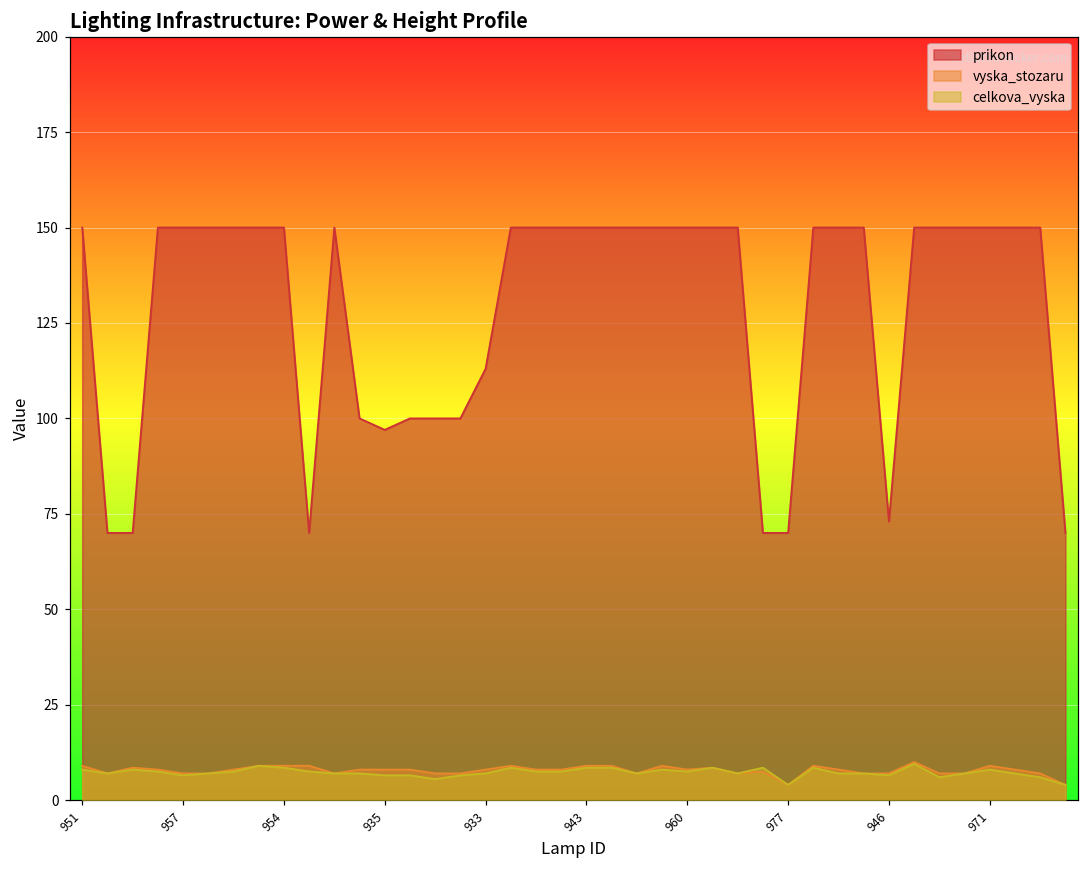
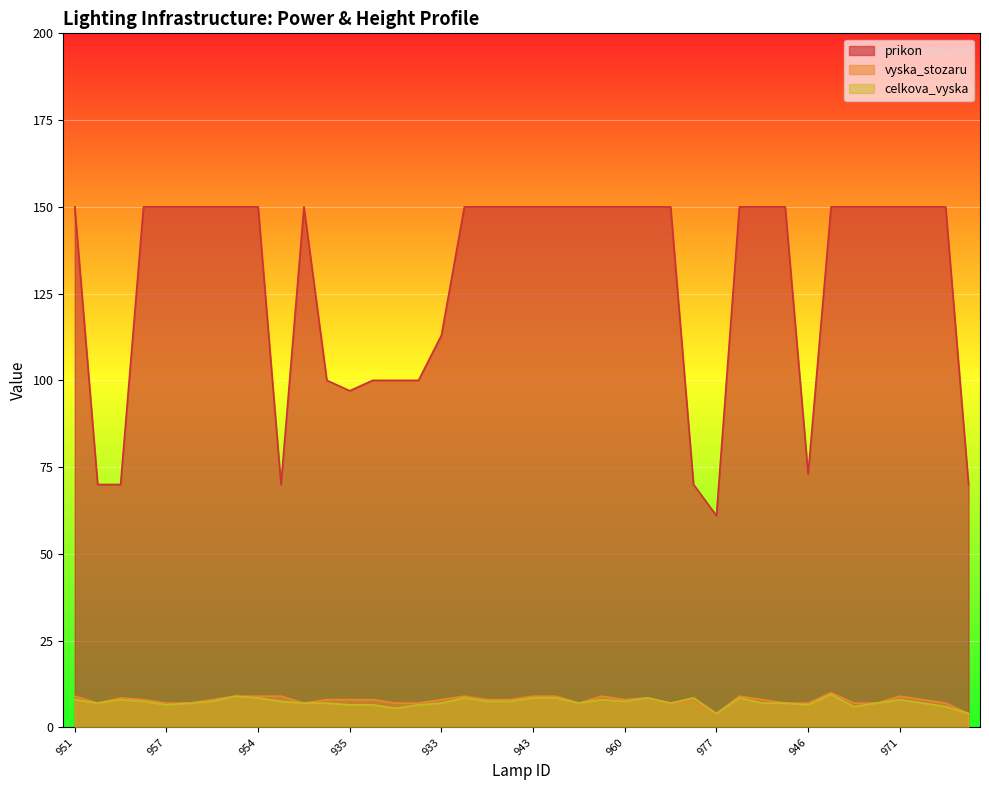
  {
    "prikon": {
      "951": 150,
      "957": 150,
      "954": 150,
      "935": 97,
      "933": 113,
      "943": 150,
      "960": 150,
-     "977": 70,
+     "977": 61,
      "946": 73,
      "971": 150
    }
  }
